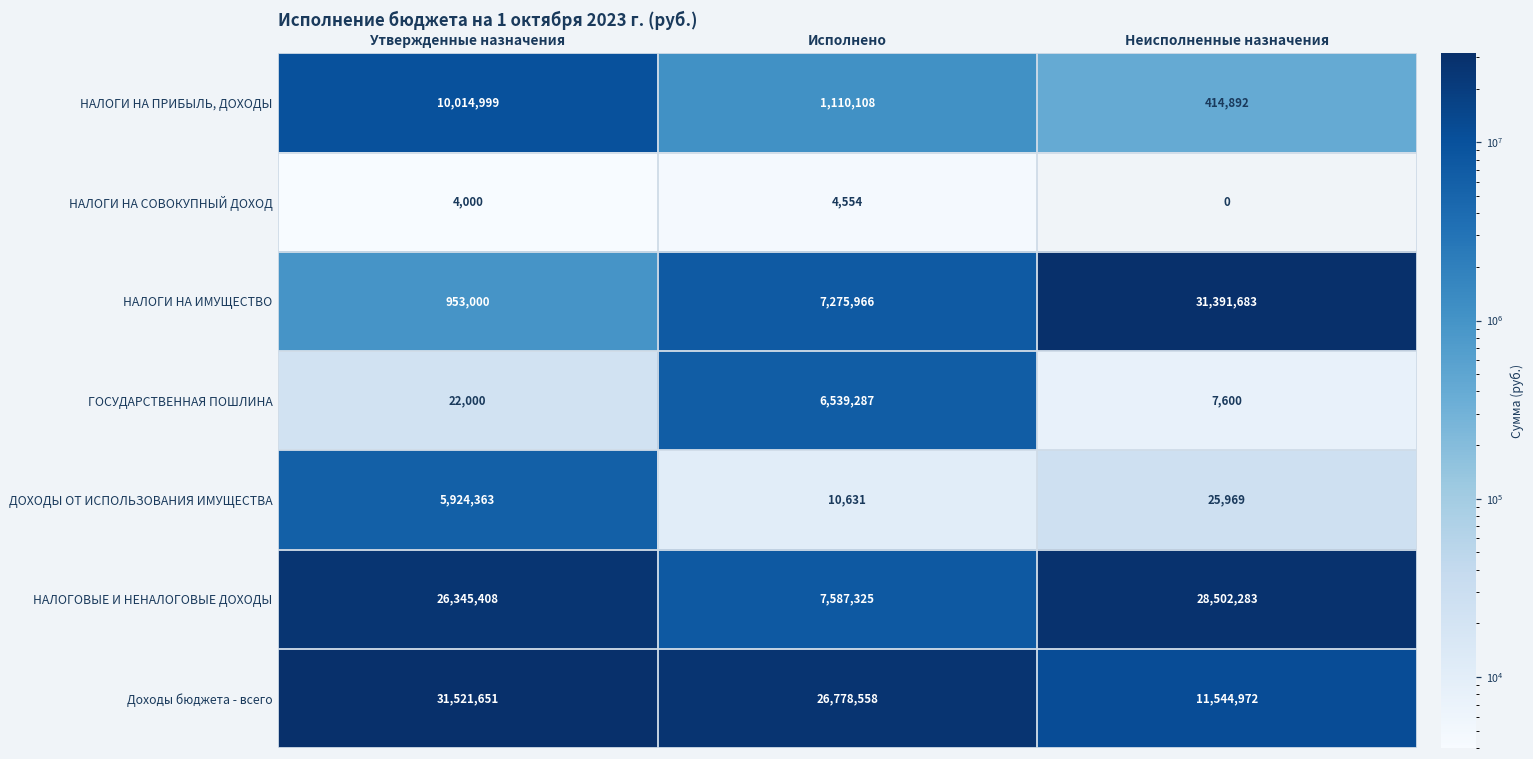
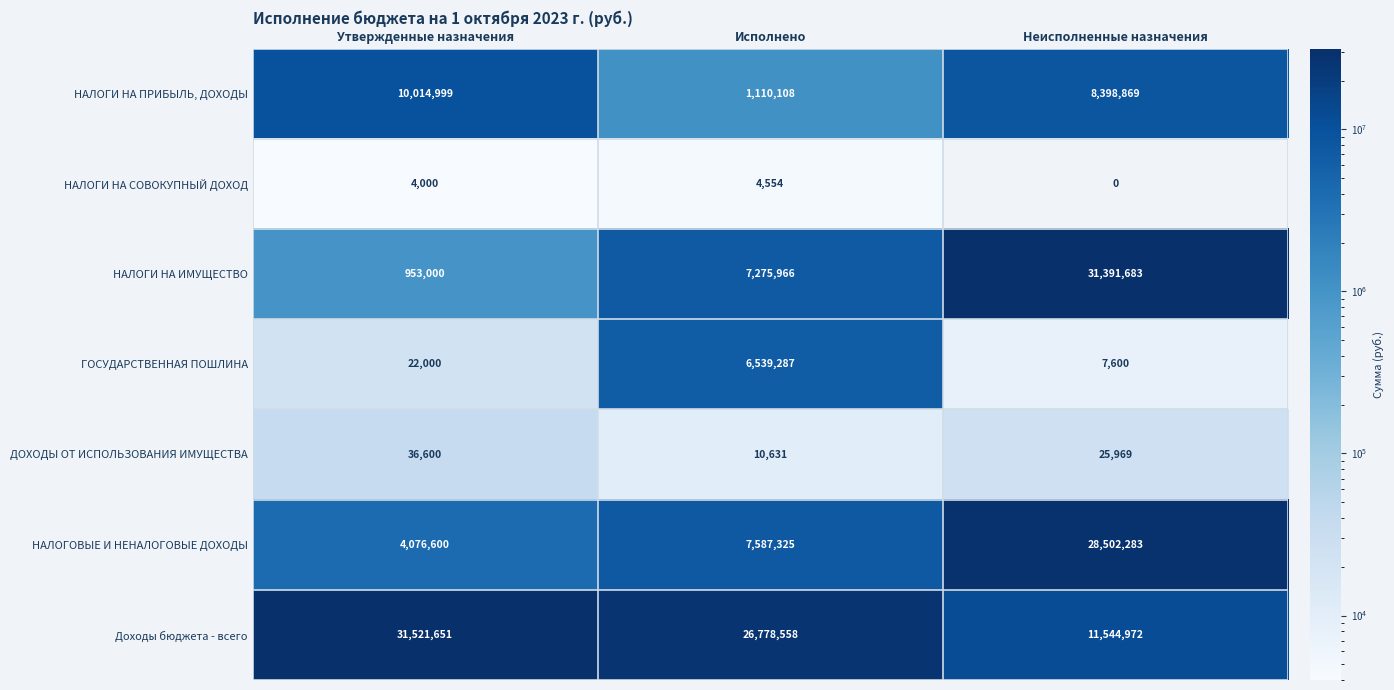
  {
    "НАЛОГИ НА ПРИБЫЛЬ, ДОХОДЫ": {
      "Утвержденные назначения": "10,014,999",
      "Исполнено": "1,110,108",
-     "Неисполненные назначения": "414,892"
+     "Неисполненные назначения": "8,398,869"
    },
    "НАЛОГИ НА СОВОКУПНЫЙ ДОХОД": {
      "Утвержденные назначения": "4,000",
      "Исполнено": "4,554",
      "Неисполненные назначения": "0"
    },
    "НАЛОГИ НА ИМУЩЕСТВО": {
      "Утвержденные назначения": "953,000",
      "Исполнено": "7,275,966",
      "Неисполненные назначения": "31,391,683"
    },
    "ГОСУДАРСТВЕННАЯ ПОШЛИНА": {
      "Утвержденные назначения": "22,000",
      "Исполнено": "6,539,287",
      "Неисполненные назначения": "7,600"
    },
    "ДОХОДЫ ОТ ИСПОЛЬЗОВАНИЯ ИМУЩЕСТВА": {
-     "Утвержденные назначения": "5,924,363",
+     "Утвержденные назначения": "36,600",
      "Исполнено": "10,631",
      "Неисполненные назначения": "25,969"
    },
    "НАЛОГОВЫЕ И НЕНАЛОГОВЫЕ ДОХОДЫ": {
-     "Утвержденные назначения": "26,345,408",
+     "Утвержденные назначения": "4,076,600",
      "Исполнено": "7,587,325",
      "Неисполненные назначения": "28,502,283"
    },
    "Доходы бюджета - всего": {
      "Утвержденные назначения": "31,521,651",
      "Исполнено": "26,778,558",
      "Неисполненные назначения": "11,544,972"
    }
  }
